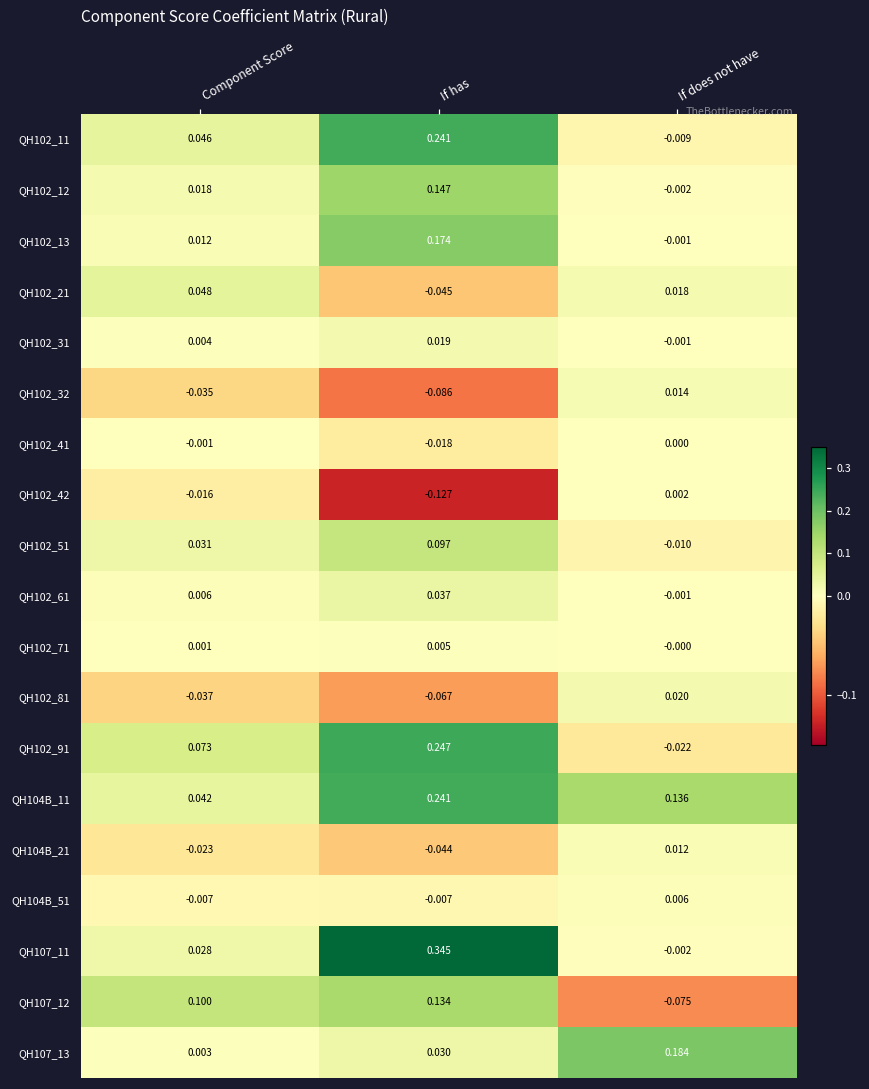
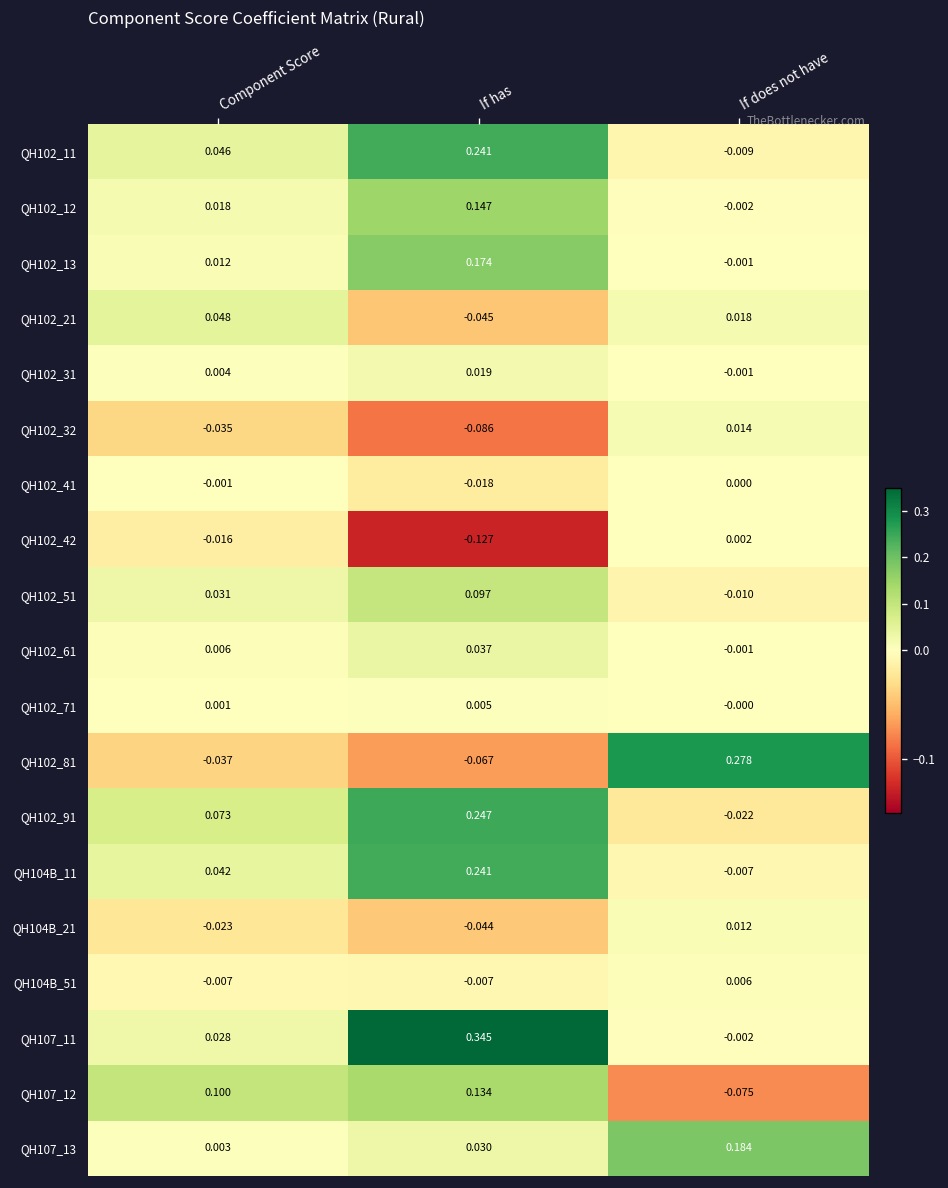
  {
    "QH102_11": {
      "Component Score": 0.046,
      "If has": 0.241,
      "If does not have": -0.009
    },
    "QH102_12": {
      "Component Score": 0.018,
      "If has": 0.147,
      "If does not have": -0.002
    },
    "QH102_13": {
      "Component Score": 0.012,
      "If has": 0.174,
      "If does not have": -0.001
    },
    "QH102_21": {
      "Component Score": 0.048,
      "If has": -0.045,
      "If does not have": 0.018
    },
    "QH102_31": {
      "Component Score": 0.004,
      "If has": 0.019,
      "If does not have": -0.001
    },
    "QH102_32": {
      "Component Score": -0.035,
      "If has": -0.086,
      "If does not have": 0.014
    },
    "QH102_41": {
      "Component Score": -0.001,
      "If has": -0.018,
      "If does not have": 0.000
    },
    "QH102_42": {
      "Component Score": -0.016,
      "If has": -0.127,
      "If does not have": 0.002
    },
    "QH102_51": {
      "Component Score": 0.031,
      "If has": 0.097,
      "If does not have": -0.010
    },
    "QH102_61": {
      "Component Score": 0.006,
      "If has": 0.037,
      "If does not have": -0.001
    },
    "QH102_71": {
      "Component Score": 0.001,
      "If has": 0.005,
      "If does not have": -0.000
    },
    "QH102_81": {
      "Component Score": -0.037,
      "If has": -0.067,
-     "If does not have": 0.020
+     "If does not have": 0.278
    },
    "QH102_91": {
      "Component Score": 0.073,
      "If has": 0.247,
      "If does not have": -0.022
    },
    "QH104B_11": {
      "Component Score": 0.042,
      "If has": 0.241,
-     "If does not have": 0.136
+     "If does not have": -0.007
    },
    "QH104B_21": {
      "Component Score": -0.023,
      "If has": -0.044,
      "If does not have": 0.012
    },
    "QH104B_51": {
      "Component Score": -0.007,
      "If has": -0.007,
      "If does not have": 0.006
    },
    "QH107_11": {
      "Component Score": 0.028,
      "If has": 0.345,
      "If does not have": -0.002
    },
    "QH107_12": {
      "Component Score": 0.100,
      "If has": 0.134,
      "If does not have": -0.075
    },
    "QH107_13": {
      "Component Score": 0.003,
      "If has": 0.030,
      "If does not have": 0.184
    }
  }
